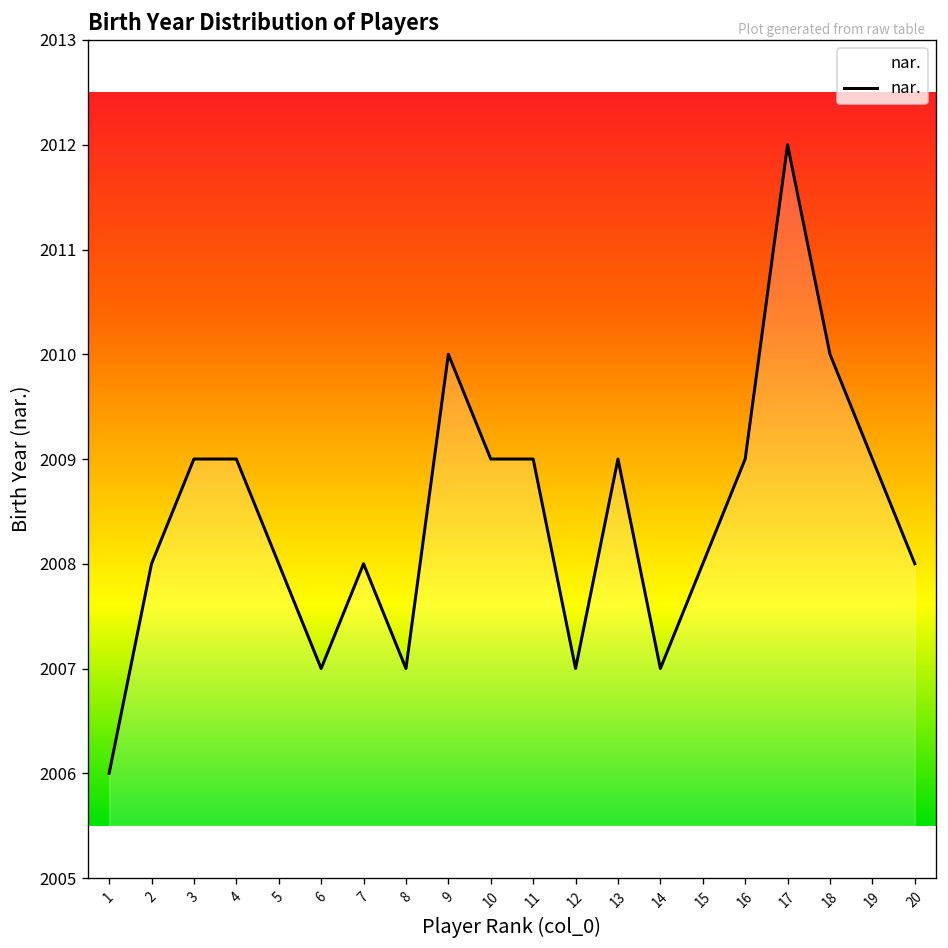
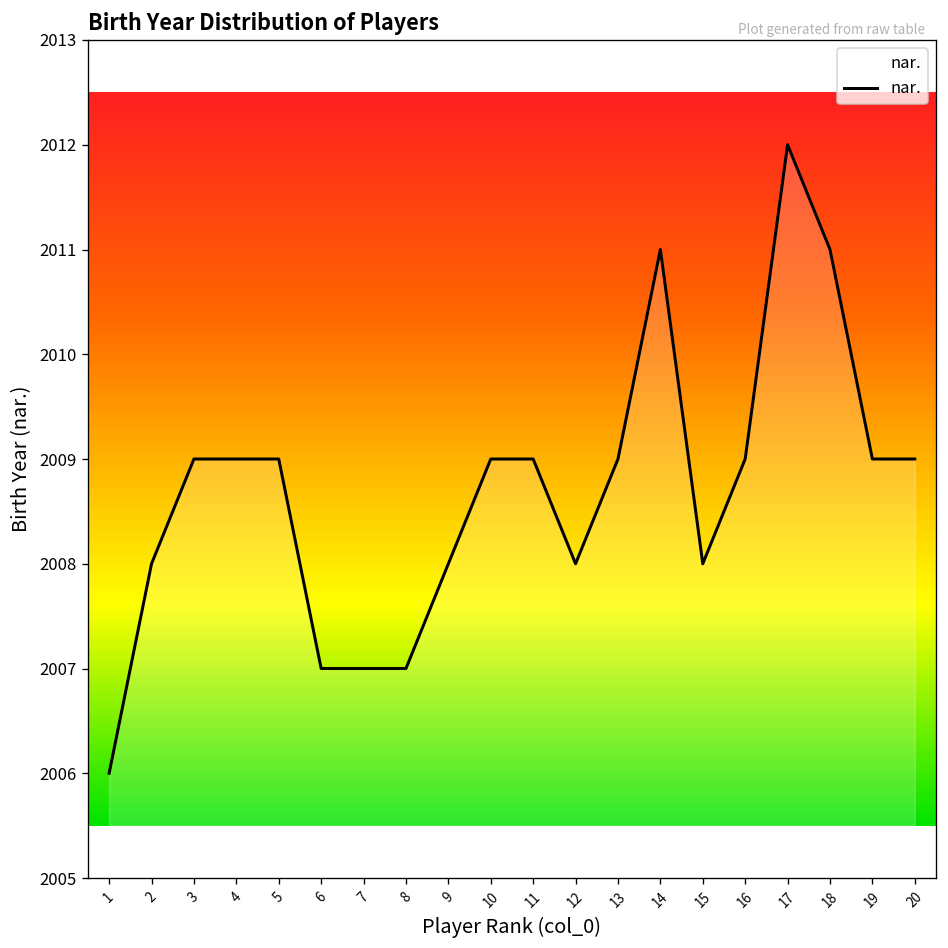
  {
    "1": 2006,
    "2": 2008,
    "3": 2009,
    "4": 2009,
-   "5": 2008,
+   "5": 2009,
    "6": 2007,
-   "7": 2008,
+   "7": 2007,
    "8": 2007,
-   "9": 2010,
+   "9": 2008,
    "10": 2009,
    "11": 2009,
-   "12": 2007,
+   "12": 2008,
    "13": 2009,
-   "14": 2007,
+   "14": 2011,
    "15": 2008,
    "16": 2009,
    "17": 2012,
-   "18": 2010,
+   "18": 2011,
    "19": 2009,
-   "20": 2008
+   "20": 2009
  }
